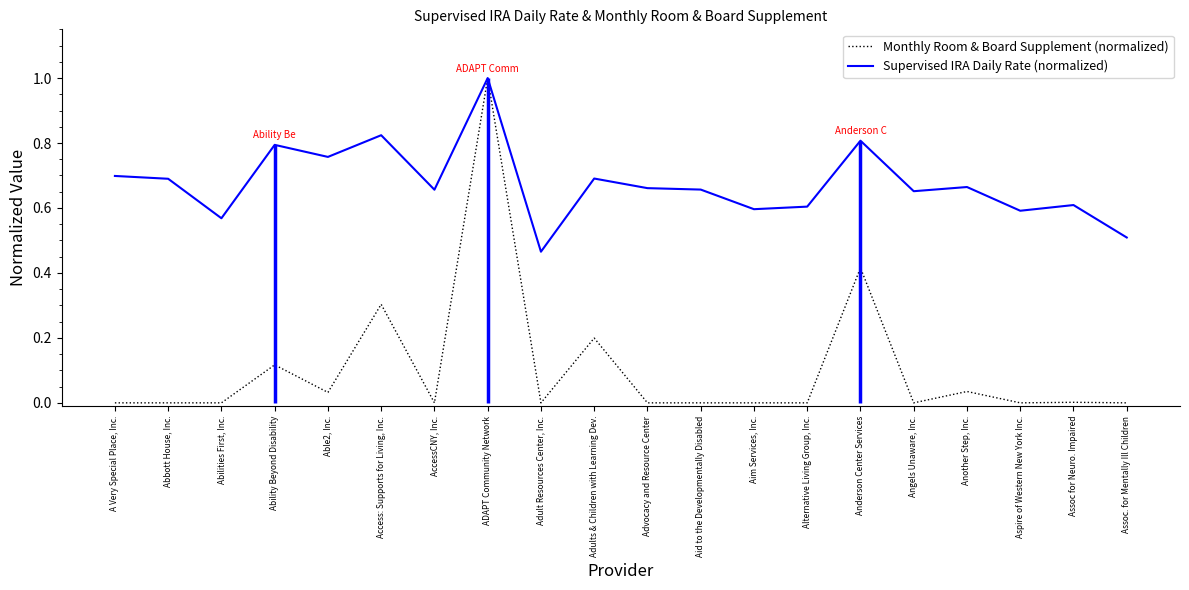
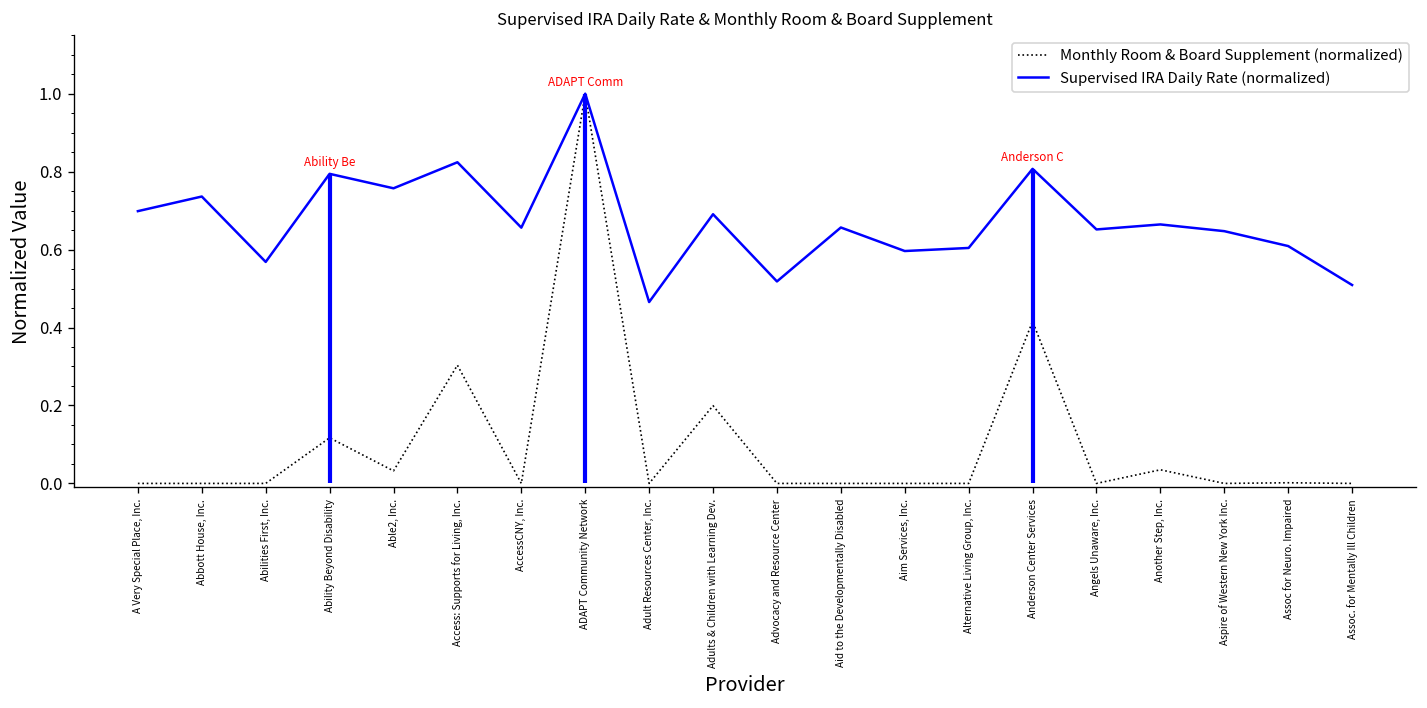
  {
    "Monthly Room & Board Supplement (normalized)": {
      "A Very Special Place, Inc.": 0.00,
      "Abbott House, Inc.": 0.00,
      "Abilities First, Inc.": 0.00,
      "Ability Beyond Disability": 0.12,
      "Able2, Inc.": 0.03,
      "Access: Supports for Living, Inc.": 0.30,
      "AccessCNY, Inc.": 0.00,
      "Adult Resources Center, Inc.": 0.00,
      "Adults & Children with Learning Dev.": 0.20,
      "Advocacy and Resource Center": 0.00,
      "Aid to the Developmentally Disabled": 0.00,
      "Aim Services, Inc.": 0.00,
      "Alternative Living Group, Inc.": 0.00,
      "Anderson Center Services": 0.42,
      "Angels Unaware, Inc.": 0.00,
      "Another Step, Inc.": 0.03,
      "Aspire of Western New York Inc.": 0.00,
      "Assoc for Neuro. Impaired": 0.00,
      "Assoc. for Mentally Ill Children": 0.00
    },
    "Supervised IRA Daily Rate (normalized)": {
      "A Very Special Place, Inc.": 0.70,
-     "Abbott House, Inc.": 0.69,
+     "Abbott House, Inc.": 0.74,
      "Abilities First, Inc.": 0.57,
      "Ability Beyond Disability": 0.79,
      "Able2, Inc.": 0.76,
      "Access: Supports for Living, Inc.": 0.82,
      "AccessCNY, Inc.": 0.66,
      "Adult Resources Center, Inc.": 0.47,
      "Adults & Children with Learning Dev.": 0.69,
-     "Advocacy and Resource Center": 0.66,
+     "Advocacy and Resource Center": 0.52,
      "Aid to the Developmentally Disabled": 0.66,
      "Aim Services, Inc.": 0.60,
      "Alternative Living Group, Inc.": 0.60,
      "Anderson Center Services": 0.81,
      "Angels Unaware, Inc.": 0.65,
      "Another Step, Inc.": 0.66,
-     "Aspire of Western New York Inc.": 0.59,
+     "Aspire of Western New York Inc.": 0.65,
      "Assoc for Neuro. Impaired": 0.61,
      "Assoc. for Mentally Ill Children": 0.51
    }
  }
